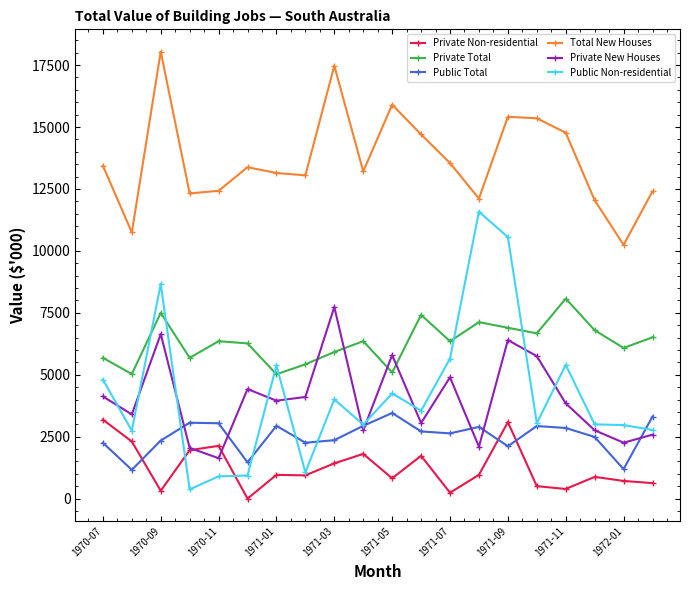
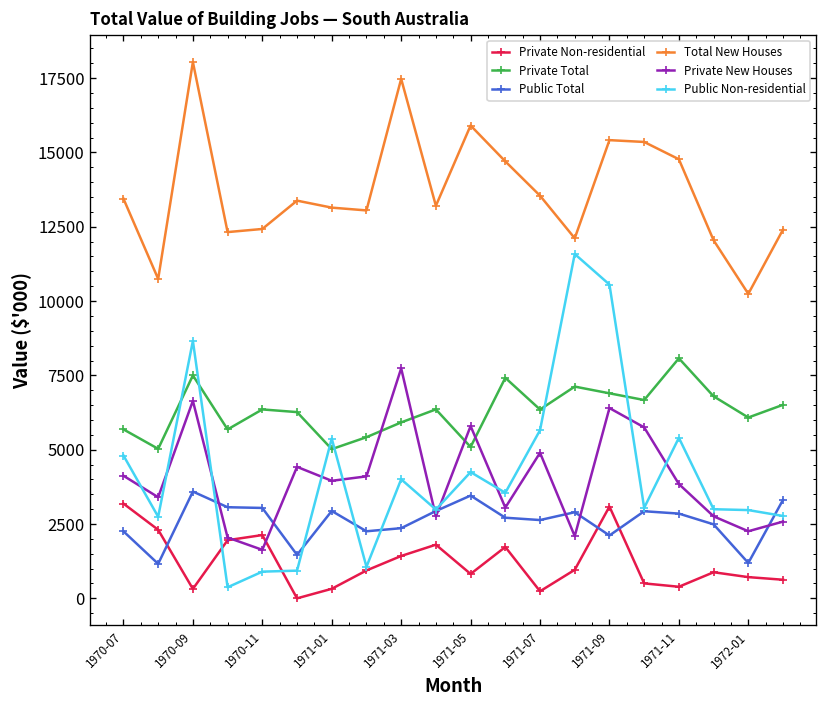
  {
    "Private Non-residential": {
      "1970-07": 3200,
      "1970-09": 300,
      "1970-11": 2100,
-     "1971-01": 1000,
+     "1971-01": 300,
      "1971-03": 1400,
      "1971-05": 800,
      "1971-07": 200,
      "1971-09": 3100,
      "1971-11": 400,
      "1972-01": 700
    },
    "Private Total": {
      "1970-07": 5700,
      "1970-09": 7500,
      "1970-11": 6400,
      "1971-01": 5000,
      "1971-03": 5900,
      "1971-05": 5100,
      "1971-07": 6400,
      "1971-09": 6900,
      "1971-11": 8100,
      "1972-01": 6100
    },
    "Public Total": {
      "1970-07": 2300,
-     "1970-09": 2300,
+     "1970-09": 3600,
      "1970-11": 3000,
      "1971-01": 2900,
      "1971-03": 2400,
      "1971-05": 3500,
      "1971-07": 2600,
      "1971-09": 2100,
      "1971-11": 2900,
      "1972-01": 1200
    },
    "Total New Houses": {
      "1970-07": 13400,
      "1970-09": 18000,
      "1970-11": 12400,
      "1971-01": 13100,
      "1971-03": 17500,
      "1971-05": 15900,
      "1971-07": 13500,
      "1971-09": 15400,
      "1971-11": 14800,
      "1972-01": 10200
    },
    "Private New Houses": {
      "1970-07": 4100,
      "1970-09": 6600,
      "1970-11": 1600,
      "1971-01": 4000,
      "1971-03": 7700,
      "1971-05": 5800,
      "1971-07": 4900,
      "1971-09": 6400,
      "1971-11": 3800,
      "1972-01": 2300
    },
    "Public Non-residential": {
      "1970-07": 4800,
      "1970-09": 8700,
      "1970-11": 900,
      "1971-01": 5400,
      "1971-03": 4000,
      "1971-05": 4200,
      "1971-07": 5700,
      "1971-09": 10600,
      "1971-11": 5400,
      "1972-01": 3000
    }
  }
